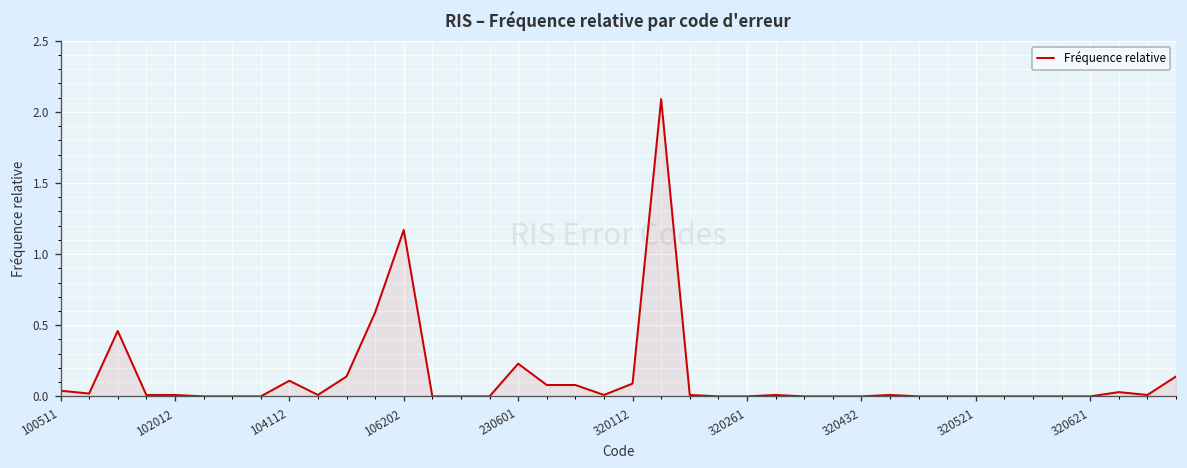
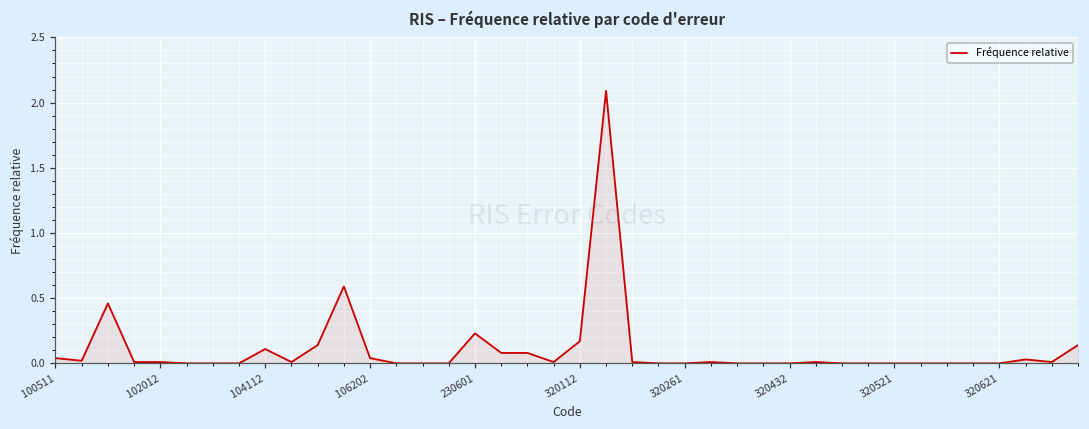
  {
    "100511": 0.04,
    "102012": 0.01,
    "104112": 0.11,
-   "106202": 1.17,
+   "106202": 0.04,
    "230601": 0.23,
-   "320112": 0.09,
+   "320112": 0.17,
    "320261": 0.00,
    "320432": 0.00,
    "320521": 0.00,
    "320621": 0.00
  }
